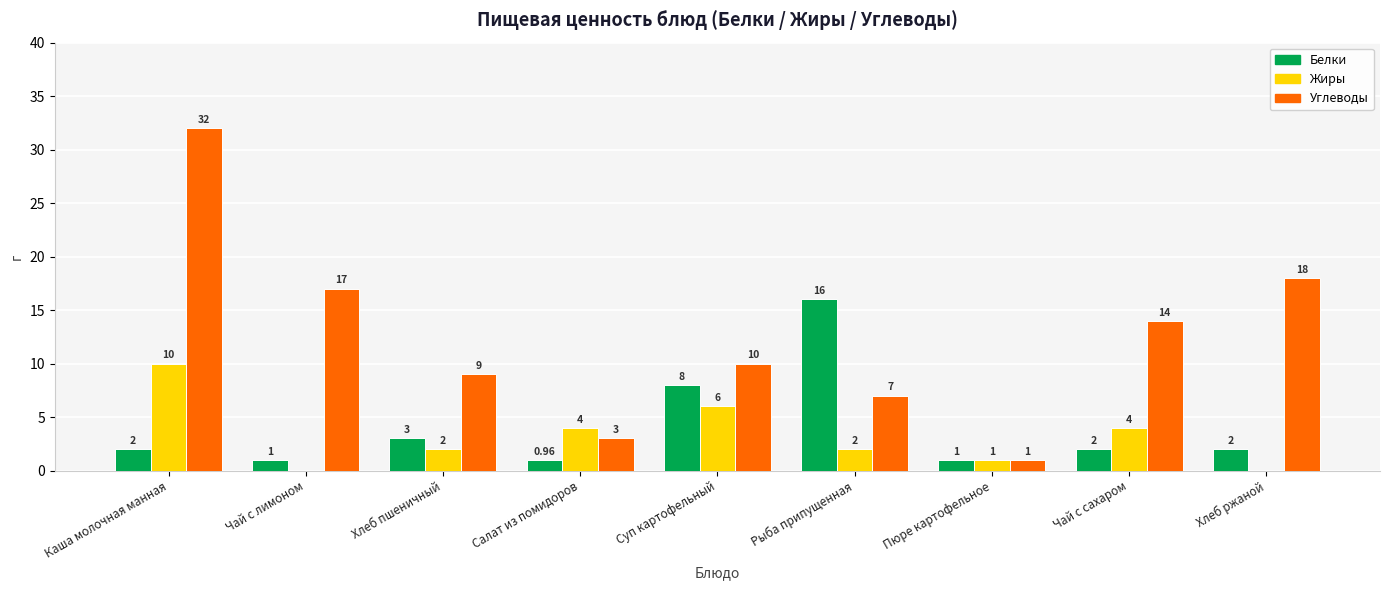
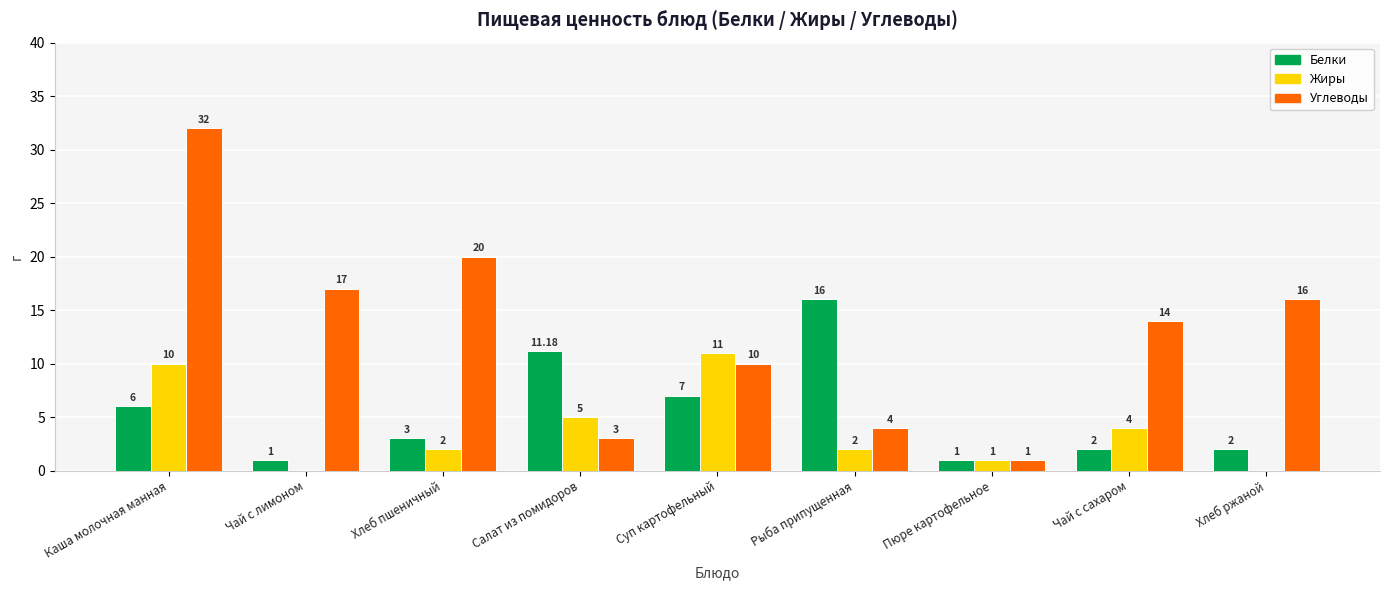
  {
    "Белки": {
-     "Каша молочная манная": 2,
+     "Каша молочная манная": 6,
      "Чай с лимоном": 1,
      "Хлеб пшеничный": 3,
-     "Салат из помидоров": 0.96,
-     "Суп картофельный": 8,
+     "Салат из помидоров": 11.18,
+     "Суп картофельный": 7,
      "Рыба припущенная": 16,
      "Пюре картофельное": 1,
      "Чай с сахаром": 2,
      "Хлеб ржаной": 2
    },
    "Жиры": {
      "Каша молочная манная": 10,
      "Хлеб пшеничный": 2,
-     "Салат из помидоров": 4,
-     "Суп картофельный": 6,
+     "Салат из помидоров": 5,
+     "Суп картофельный": 11,
      "Рыба припущенная": 2,
      "Пюре картофельное": 1,
      "Чай с сахаром": 4
    },
    "Углеводы": {
      "Каша молочная манная": 32,
      "Чай с лимоном": 17,
-     "Хлеб пшеничный": 9,
+     "Хлеб пшеничный": 20,
      "Салат из помидоров": 3,
      "Суп картофельный": 10,
-     "Рыба припущенная": 7,
+     "Рыба припущенная": 4,
      "Пюре картофельное": 1,
      "Чай с сахаром": 14,
-     "Хлеб ржаной": 18
+     "Хлеб ржаной": 16
    }
  }
